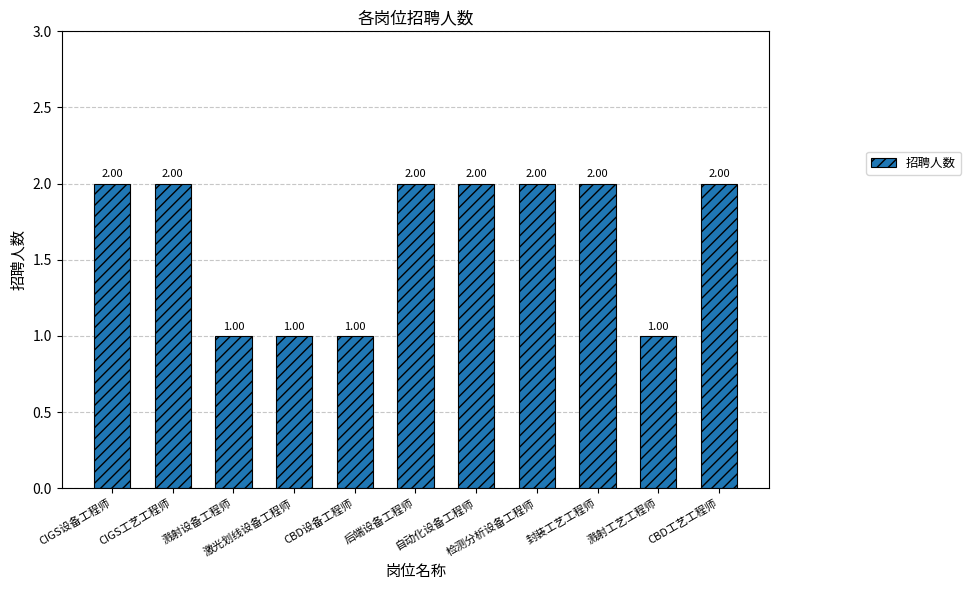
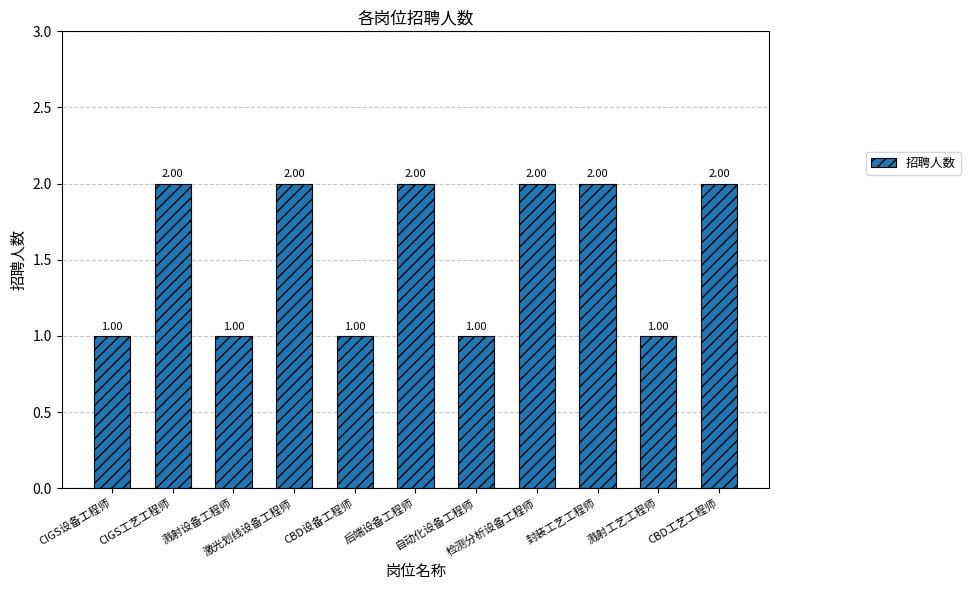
  {
-   "CIGS设备工程师": 2.00,
+   "CIGS设备工程师": 1.00,
    "CIGS工艺工程师": 2.00,
    "溅射设备工程师": 1.00,
-   "激光划线设备工程师": 1.00,
+   "激光划线设备工程师": 2.00,
    "CBD设备工程师": 1.00,
    "后端设备工程师": 2.00,
-   "自动化设备工程师": 2.00,
+   "自动化设备工程师": 1.00,
    "检测分析设备工程师": 2.00,
    "封装工艺工程师": 2.00,
    "溅射工艺工程师": 1.00,
    "CBD工艺工程师": 2.00
  }
